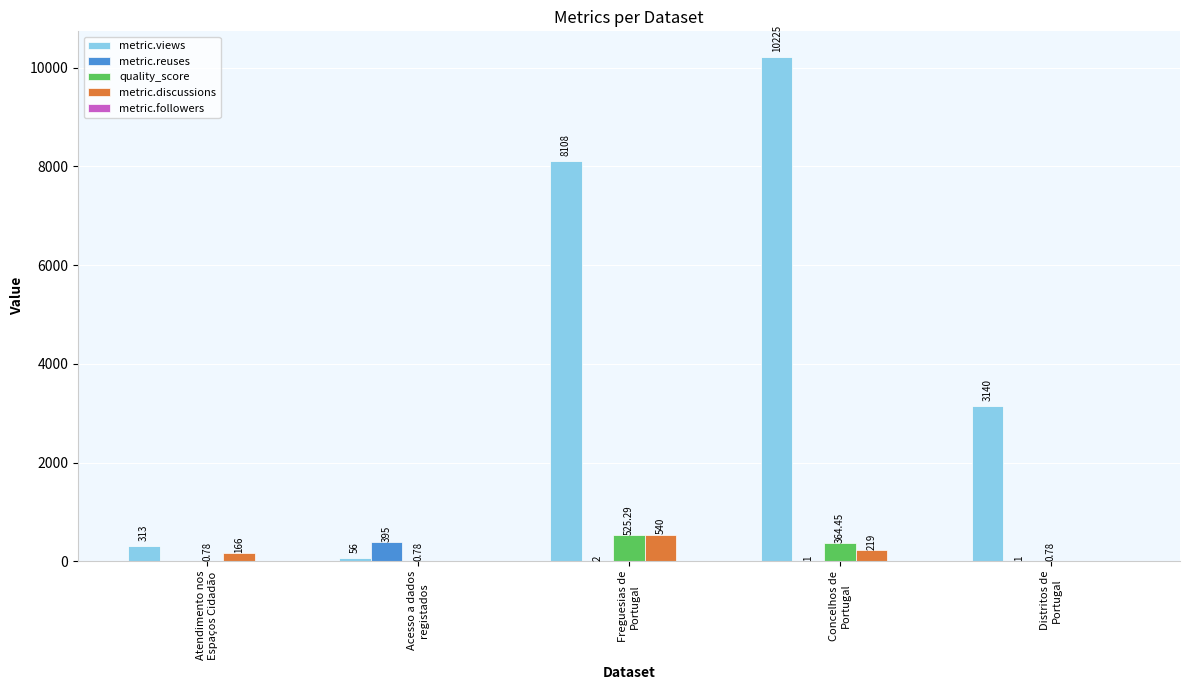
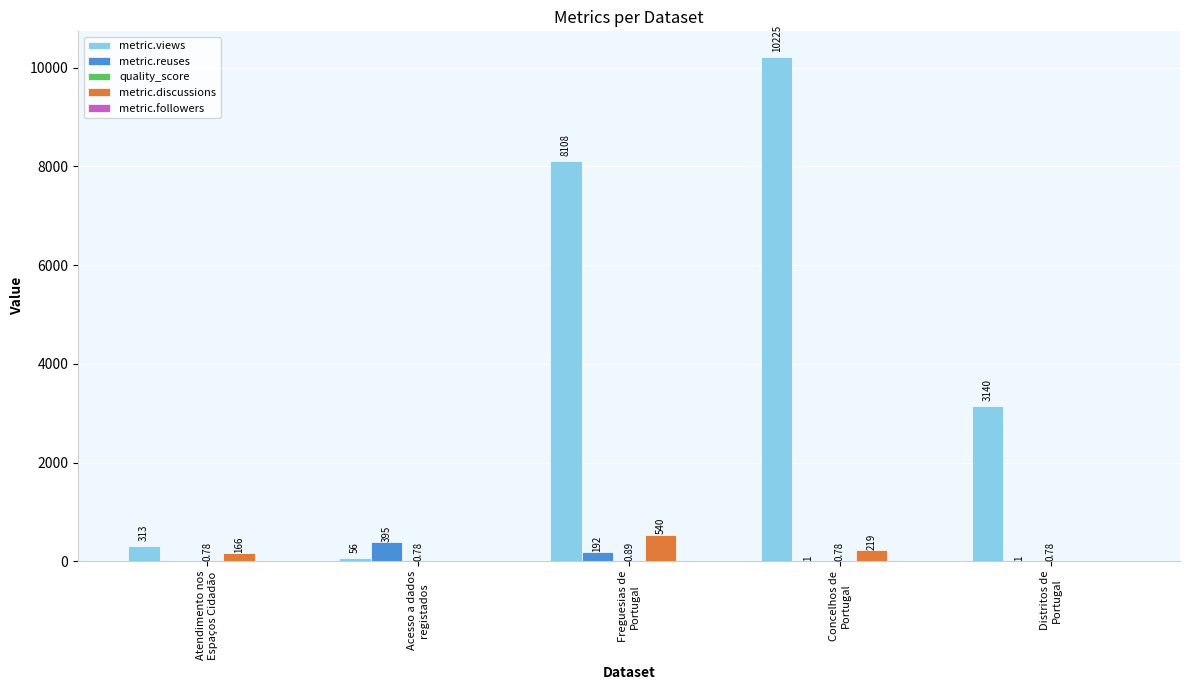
  {
    "metric.views": {
      "Atendimento nos Espaços Cidadão": 313,
      "Acesso a dados registados": 56,
      "Freguesias de Portugal": 8108,
      "Concelhos de Portugal": 10225,
      "Distritos de Portugal": 3140
    },
    "metric.reuses": {
      "Acesso a dados registados": 395,
-     "Freguesias de Portugal": 2,
+     "Freguesias de Portugal": 192,
      "Concelhos de Portugal": 1,
      "Distritos de Portugal": 1
    },
    "quality_score": {
      "Atendimento nos Espaços Cidadão": 0.78,
      "Acesso a dados registados": 0.78,
-     "Freguesias de Portugal": 525.29,
-     "Concelhos de Portugal": 364.45,
+     "Freguesias de Portugal": 0.89,
+     "Concelhos de Portugal": 0.78,
      "Distritos de Portugal": 0.78
    },
    "metric.discussions": {
      "Atendimento nos Espaços Cidadão": 166,
      "Freguesias de Portugal": 540,
      "Concelhos de Portugal": 219
    },
    "metric.followers": {
      "Atendimento nos Espaços Cidadão": 0,
      "Acesso a dados registados": 0,
      "Freguesias de Portugal": 0,
      "Concelhos de Portugal": 0,
      "Distritos de Portugal": 0
    }
  }
